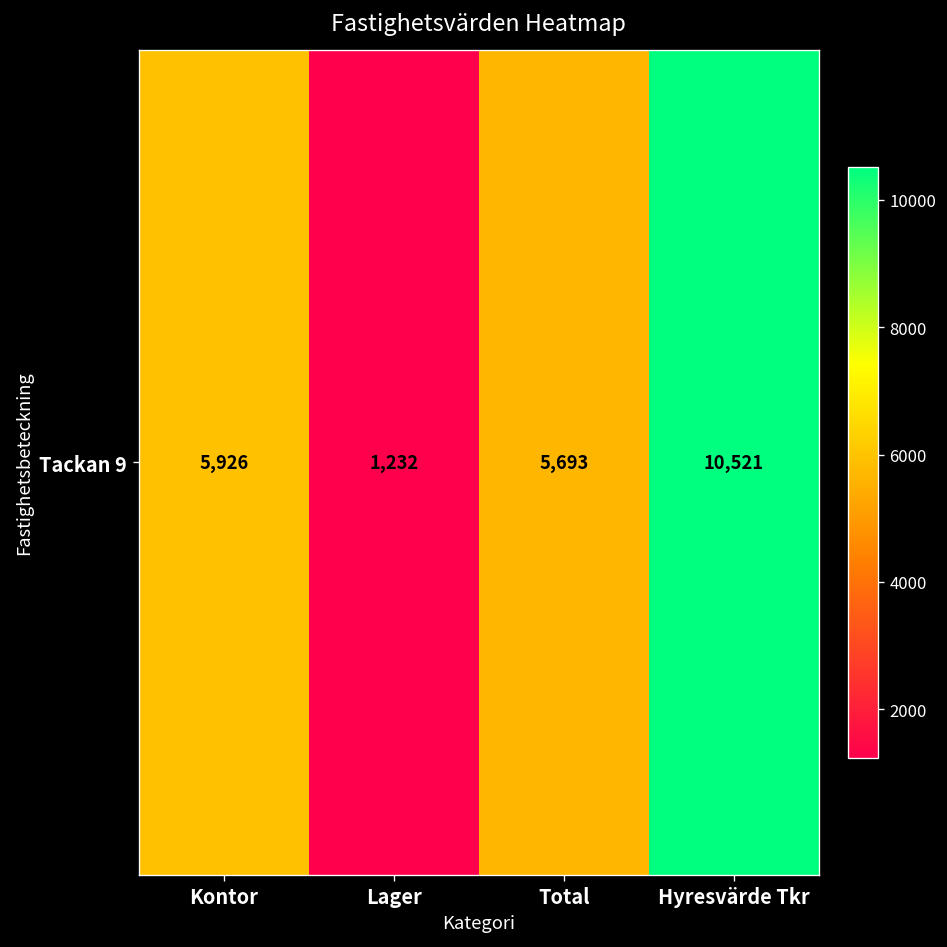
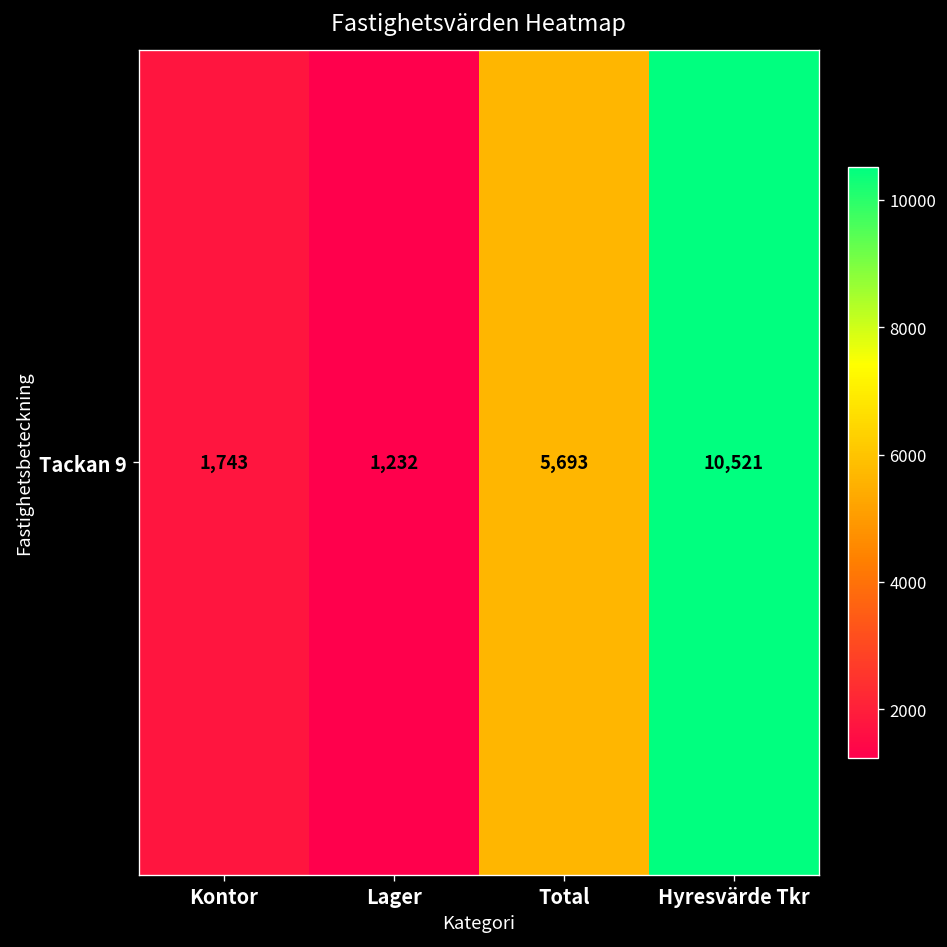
  {
    "Tackan 9": {
-     "Kontor": "5,926",
+     "Kontor": "1,743",
      "Lager": "1,232",
      "Total": "5,693",
      "Hyresvärde Tkr": "10,521"
    }
  }
